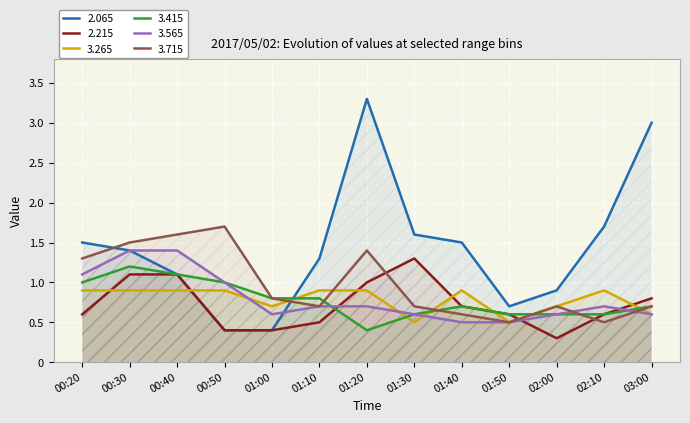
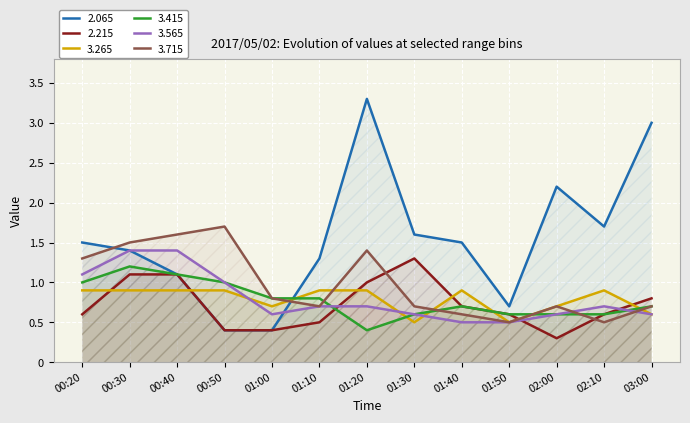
  {
    "2.065": {
      "00:20": 1.5,
      "01:10": 1.3,
      "01:20": 3.3,
      "01:30": 1.6,
      "01:40": 1.5,
      "01:50": 0.7,
-     "02:00": 0.9,
+     "02:00": 2.2,
      "02:10": 1.7,
      "03:00": 3.0
    },
    "2.215": {
      "00:20": 0.6,
      "00:30": 1.1,
      "01:10": 0.5,
      "01:20": 1.0,
      "01:30": 1.3,
      "02:00": 0.3,
      "03:00": 0.8
    },
    "3.265": {
      "00:20": 0.9,
      "00:30": 0.9,
      "00:40": 0.9,
      "00:50": 0.9,
      "01:00": 0.7,
      "01:10": 0.9,
      "01:20": 0.9,
      "01:30": 0.5,
      "01:40": 0.9,
      "02:10": 0.9
    },
    "3.415": {
      "00:20": 1.0,
      "00:30": 1.2,
      "01:10": 0.8,
      "01:20": 0.4
    },
    "3.565": {
      "00:20": 1.1,
      "00:40": 1.4,
      "01:00": 0.6,
      "01:20": 0.7,
      "01:40": 0.5,
      "02:10": 0.7
    },
    "3.715": {
      "00:20": 1.3,
      "00:30": 1.5,
      "00:40": 1.6,
      "00:50": 1.7,
      "01:20": 1.4,
      "01:30": 0.7,
      "01:40": 0.6,
      "02:10": 0.5
    }
  }
